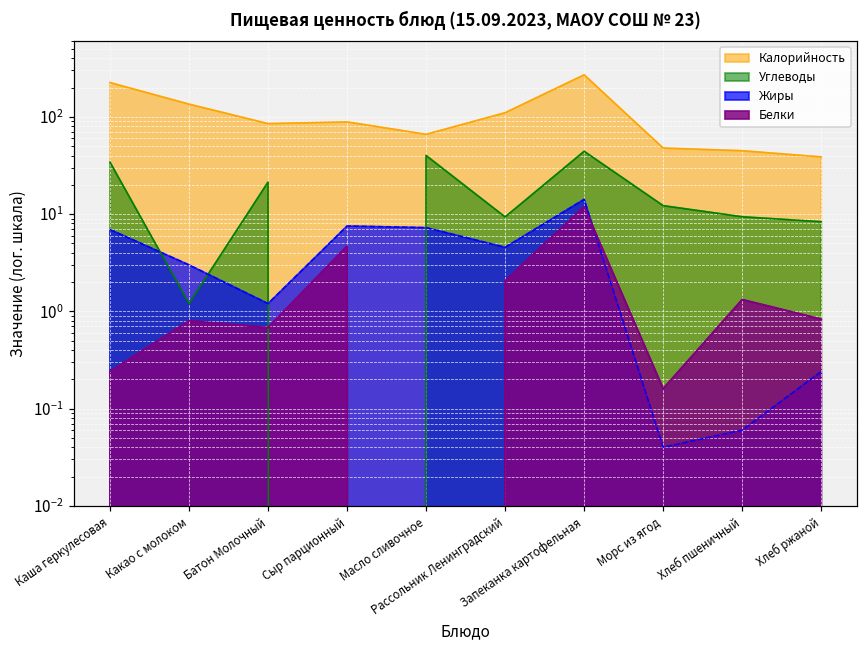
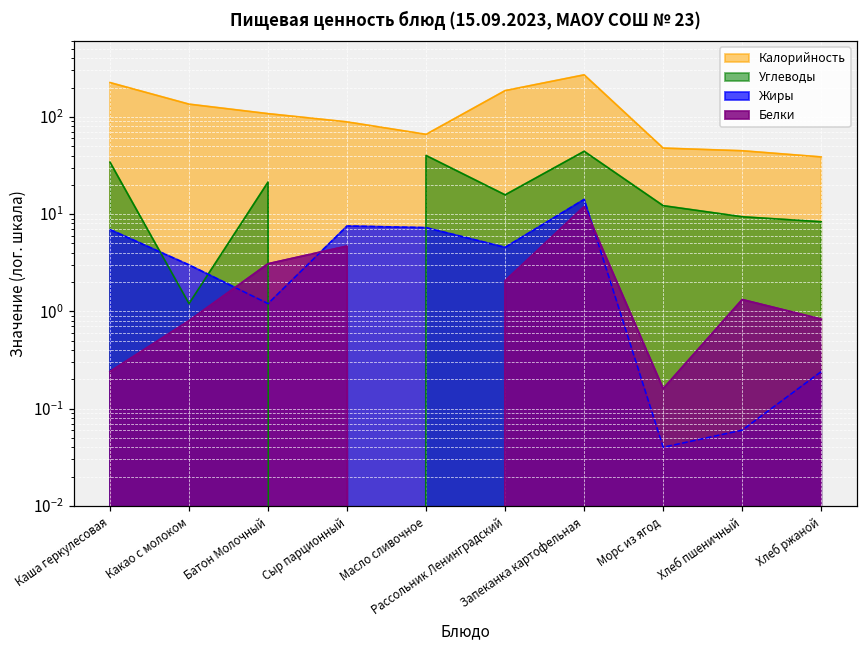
  {
    "Калорийность": {
      "Каша геркулесовая": 220,
      "Какао с молоком": 140,
-     "Батон Молочный": 90,
+     "Батон Молочный": 110,
      "Сыр парционный": 90,
      "Масло сливочное": 70,
-     "Рассольник Ленинградский": 110,
+     "Рассольник Ленинградский": 190,
      "Запеканка картофельная": 270,
      "Морс из ягод": 50,
      "Хлеб пшеничный": 40,
      "Хлеб ржаной": 40
    },
    "Углеводы": {
      "Каша геркулесовая": 34,
      "Какао с молоком": 1.2,
      "Батон Молочный": 21,
      "Масло сливочное": 40,
-     "Рассольник Ленинградский": 9,
+     "Рассольник Ленинградский": 16,
      "Запеканка картофельная": 40,
      "Морс из ягод": 12,
      "Хлеб пшеничный": 9,
      "Хлеб ржаной": 8
    },
    "Жиры": {
      "Каша геркулесовая": 7,
      "Какао с молоком": 3.0,
      "Батон Молочный": 1.2,
      "Сыр парционный": 8,
      "Масло сливочное": 7,
      "Рассольник Ленинградский": 5,
      "Запеканка картофельная": 14,
      "Морс из ягод": 0.04,
      "Хлеб пшеничный": 0.06,
      "Хлеб ржаной": 0.24
    },
    "Белки": {
      "Каша геркулесовая": 0.24,
      "Какао с молоком": 0.8,
-     "Батон Молочный": 0.7,
+     "Батон Молочный": 3.1,
      "Сыр парционный": 5,
      "Рассольник Ленинградский": 2.1,
      "Запеканка картофельная": 12,
      "Морс из ягод": 0.16,
      "Хлеб пшеничный": 1.3,
      "Хлеб ржаной": 0.8
    }
  }
